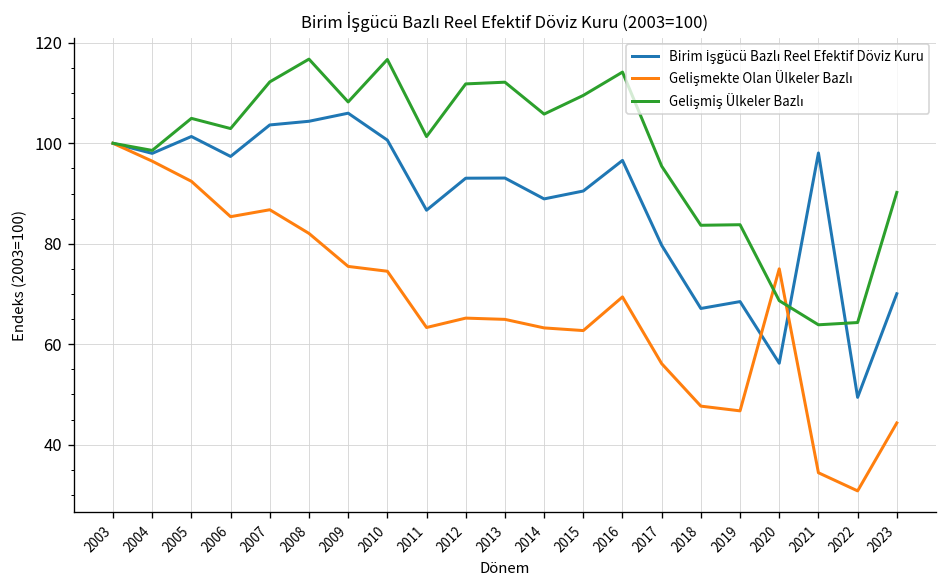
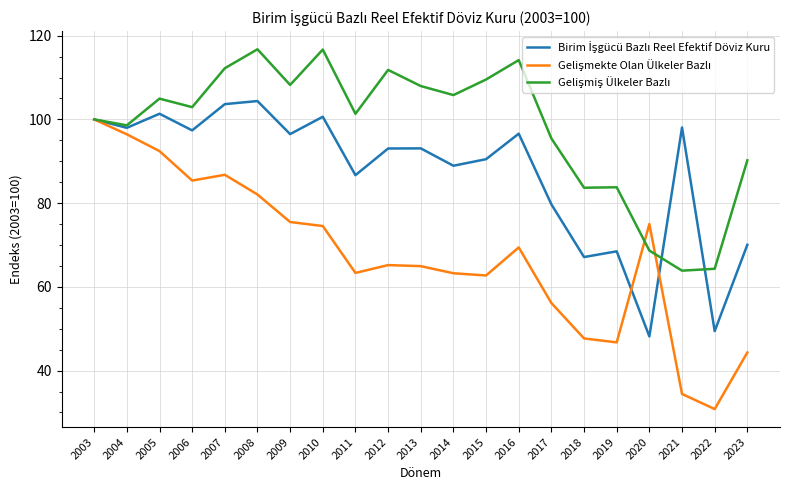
  {
    "Birim İşgücü Bazlı Reel Efektif Döviz Kuru": {
      "2005": 101,
      "2006": 97,
      "2007": 104,
      "2008": 104,
-     "2009": 106,
+     "2009": 96,
      "2010": 101,
      "2011": 87,
      "2012": 93,
      "2013": 93,
      "2014": 89,
      "2015": 91,
      "2016": 97,
      "2017": 80,
      "2018": 67,
      "2019": 68,
-     "2020": 56,
+     "2020": 48,
      "2021": 98,
      "2022": 49,
      "2023": 70
    },
    "Gelişmekte Olan Ülkeler Bazlı": {
      "2004": 96,
      "2005": 92,
      "2006": 85,
      "2007": 87,
      "2008": 82,
      "2009": 75,
      "2010": 75,
      "2011": 63,
      "2012": 65,
      "2013": 65,
      "2014": 63,
      "2015": 63,
      "2016": 69,
      "2017": 56,
      "2018": 48,
      "2019": 47,
      "2020": 75,
      "2021": 34,
      "2022": 31,
      "2023": 44
    },
    "Gelişmiş Ülkeler Bazlı": {
      "2005": 105,
      "2006": 103,
      "2007": 112,
      "2008": 117,
      "2009": 108,
      "2010": 117,
      "2011": 101,
      "2012": 112,
-     "2013": 112,
+     "2013": 108,
      "2014": 106,
      "2015": 110,
      "2016": 114,
      "2017": 95,
      "2018": 84,
      "2019": 84,
      "2020": 69,
      "2021": 64,
      "2022": 64,
      "2023": 90
    }
  }
